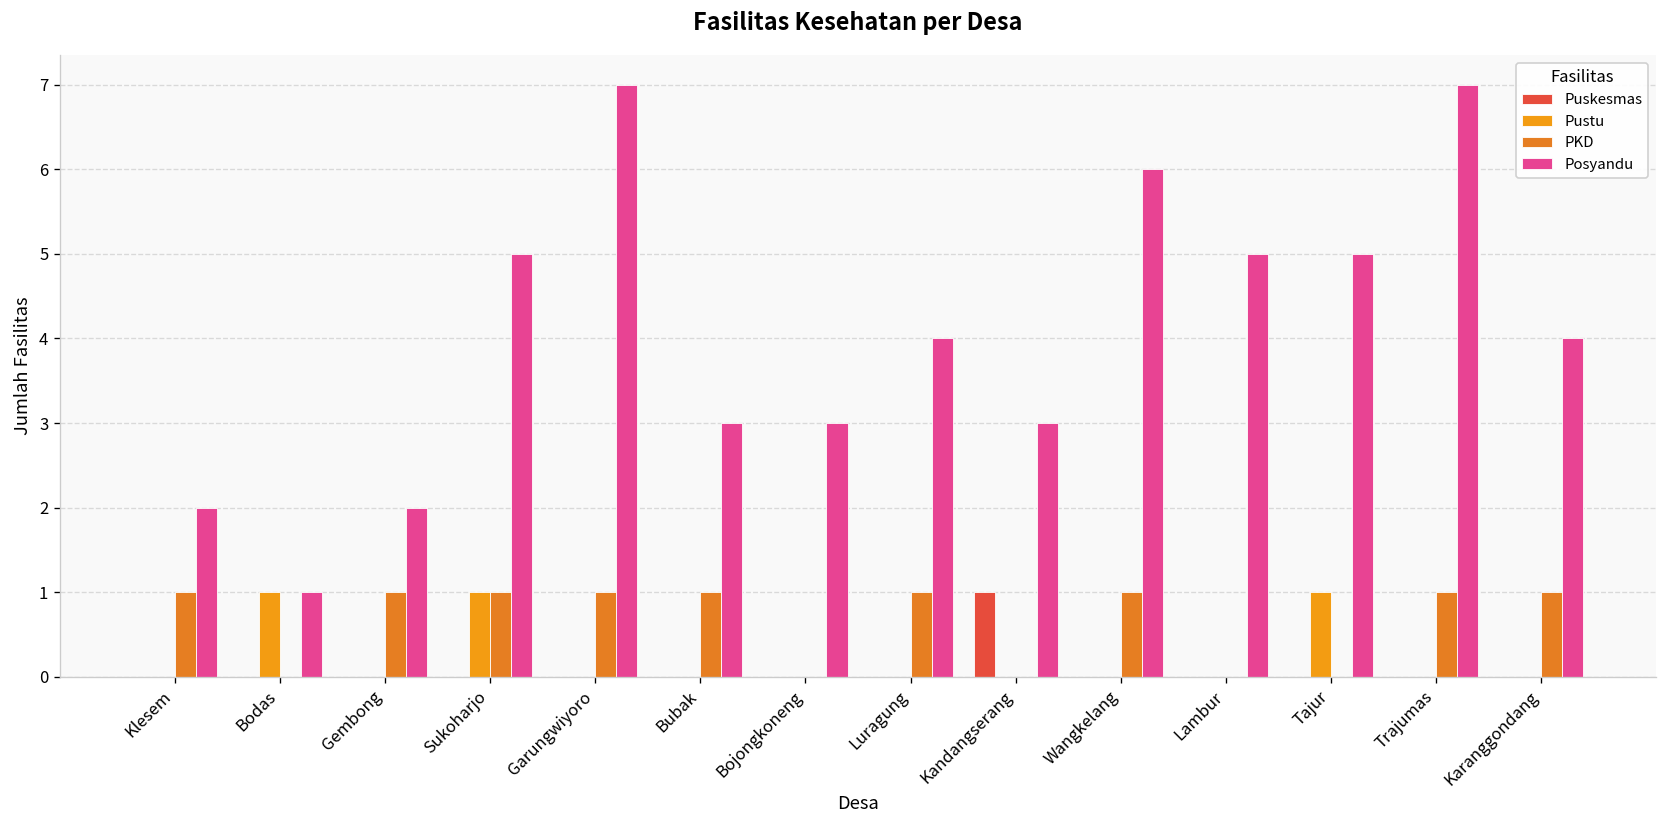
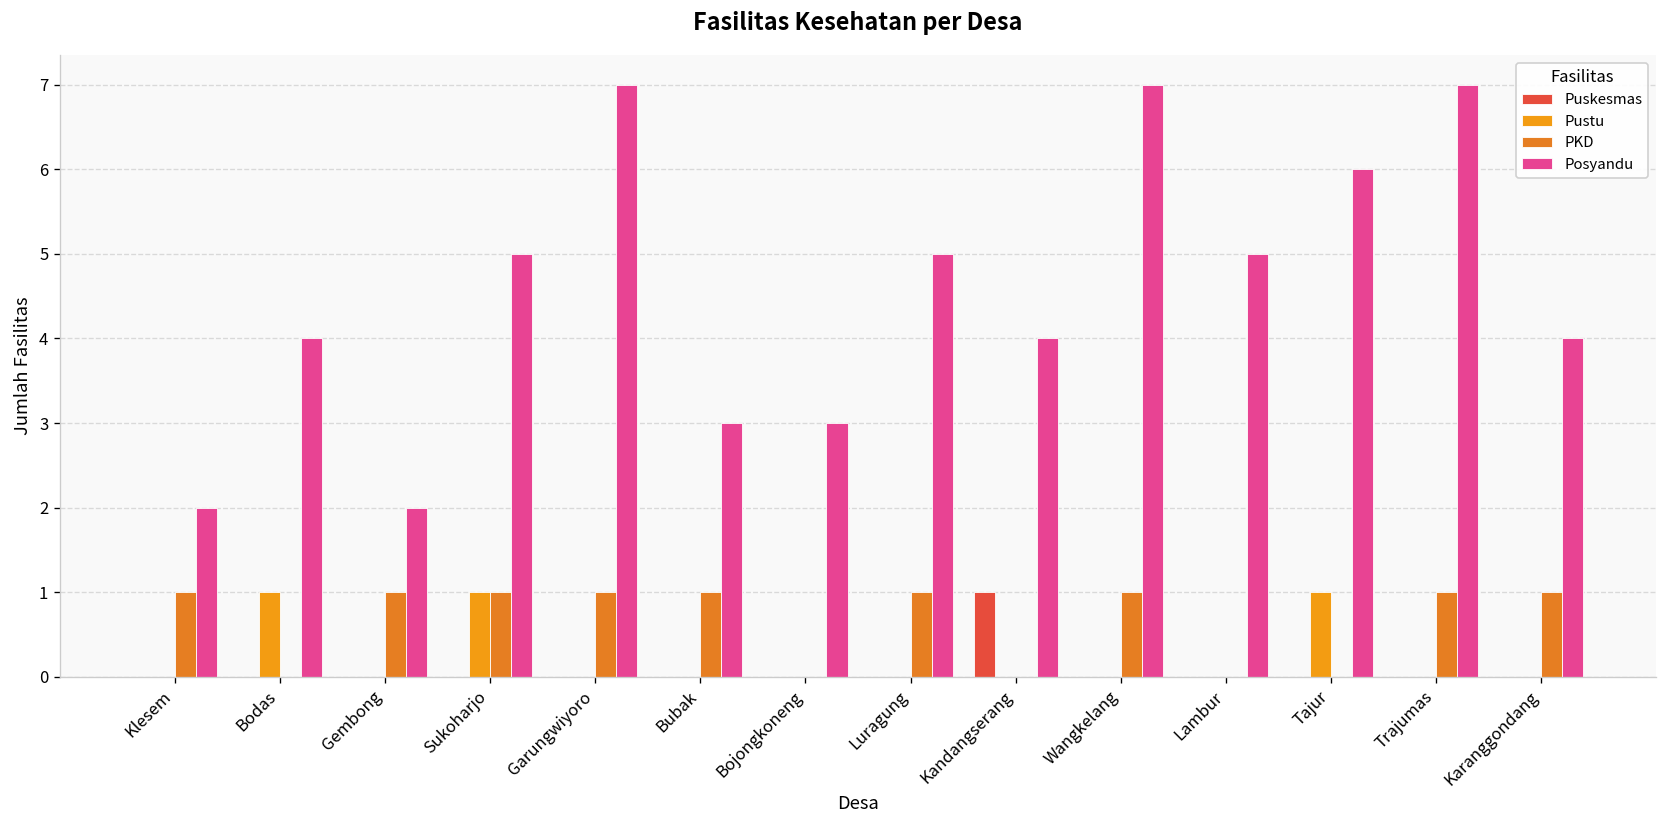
  {
    "Posyandu": {
      "Klesem": 2,
-     "Bodas": 1,
+     "Bodas": 4,
      "Gembong": 2,
      "Sukoharjo": 5,
      "Garungwiyoro": 7,
      "Bubak": 3,
      "Bojongkoneng": 3,
-     "Luragung": 4,
-     "Kandangserang": 3,
-     "Wangkelang": 6,
+     "Luragung": 5,
+     "Kandangserang": 4,
+     "Wangkelang": 7,
      "Lambur": 5,
-     "Tajur": 5,
+     "Tajur": 6,
      "Trajumas": 7,
      "Karanggondang": 4
    }
  }
